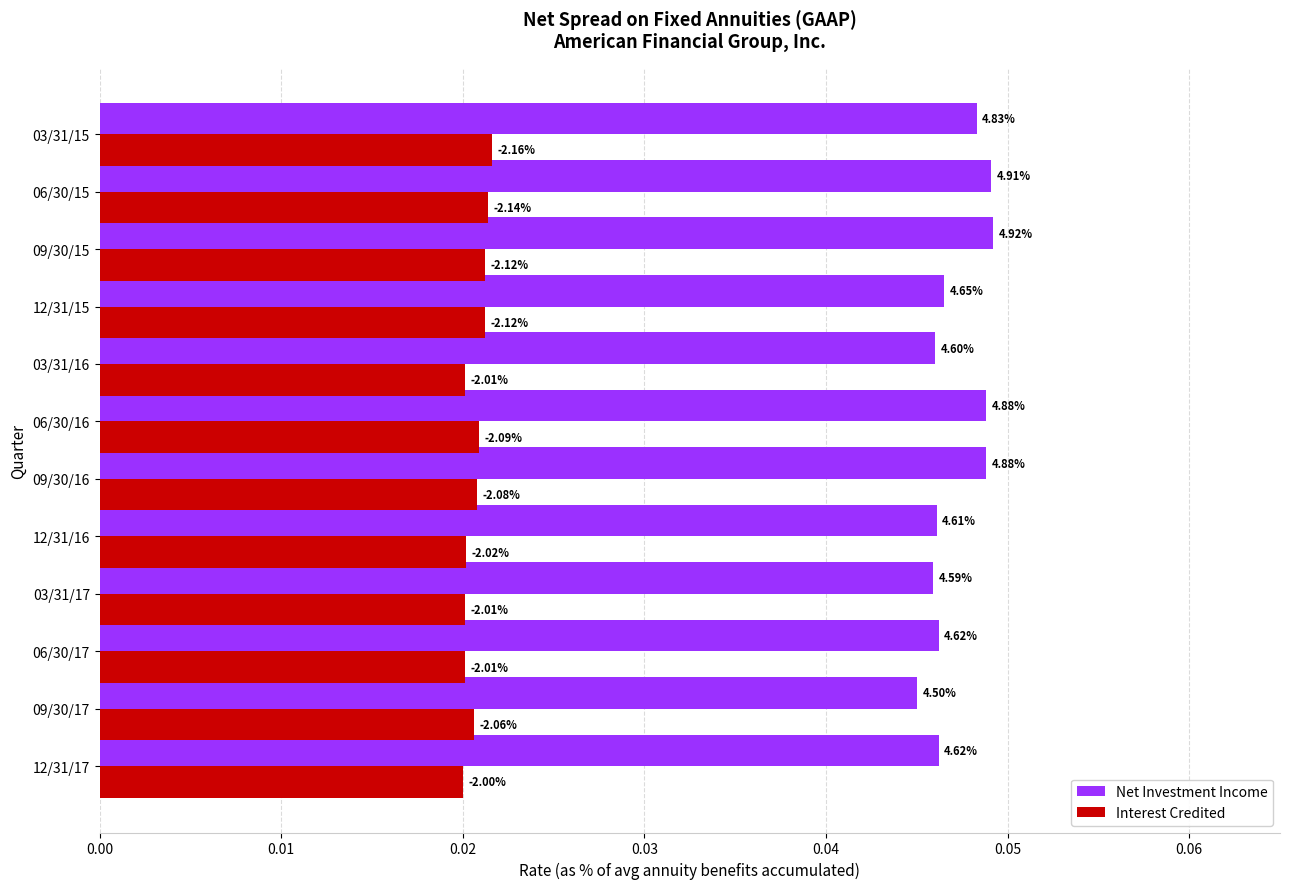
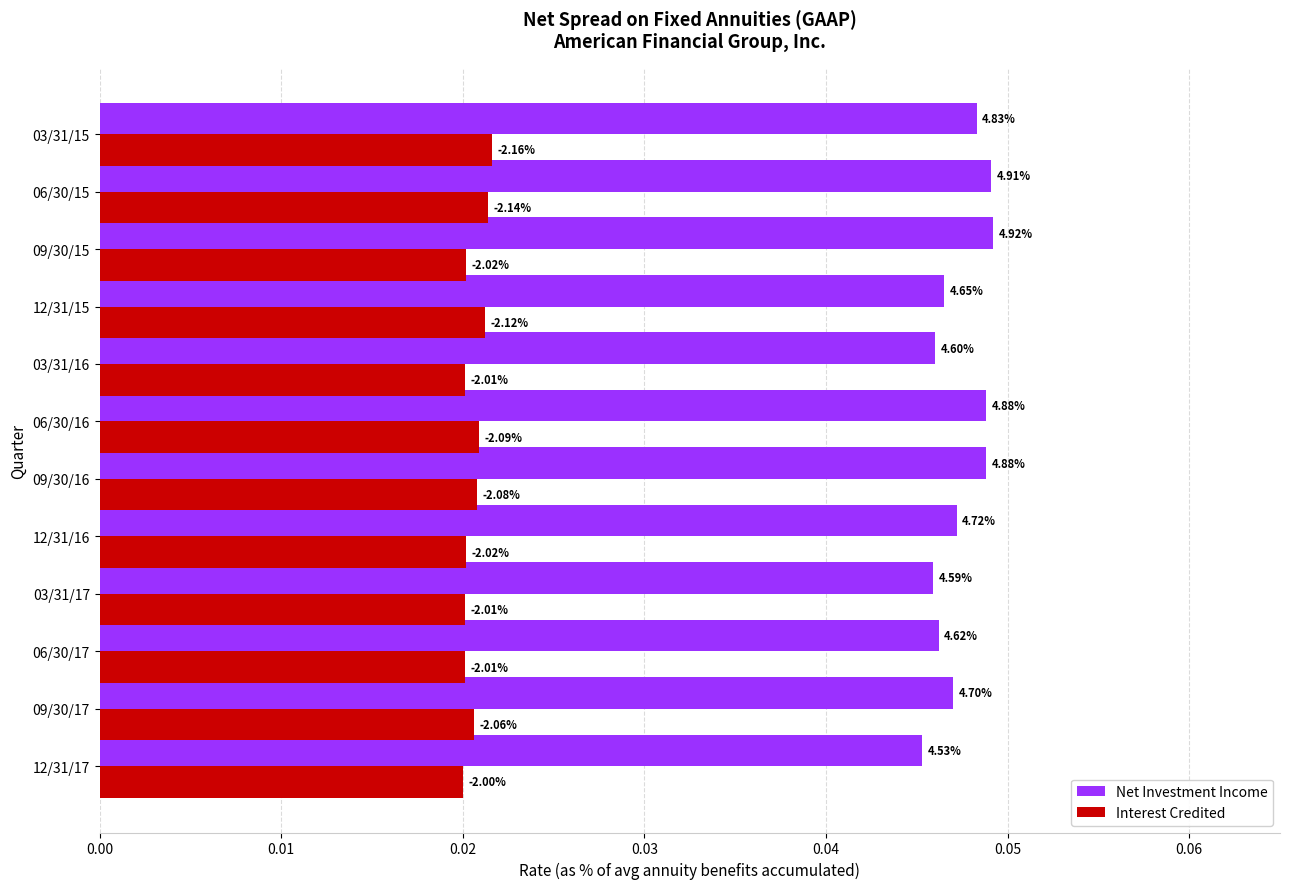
  {
    "Net Investment Income": {
      "03/31/15": "4.83%",
      "06/30/15": "4.91%",
      "09/30/15": "4.92%",
      "12/31/15": "4.65%",
      "03/31/16": "4.60%",
      "06/30/16": "4.88%",
      "09/30/16": "4.88%",
-     "12/31/16": "4.61%",
+     "12/31/16": "4.72%",
      "03/31/17": "4.59%",
      "06/30/17": "4.62%",
-     "09/30/17": "4.50%",
-     "12/31/17": "4.62%"
+     "09/30/17": "4.70%",
+     "12/31/17": "4.53%"
    },
    "Interest Credited": {
-     "09/30/15": "-2.12%"
+     "09/30/15": "-2.02%"
    }
  }
